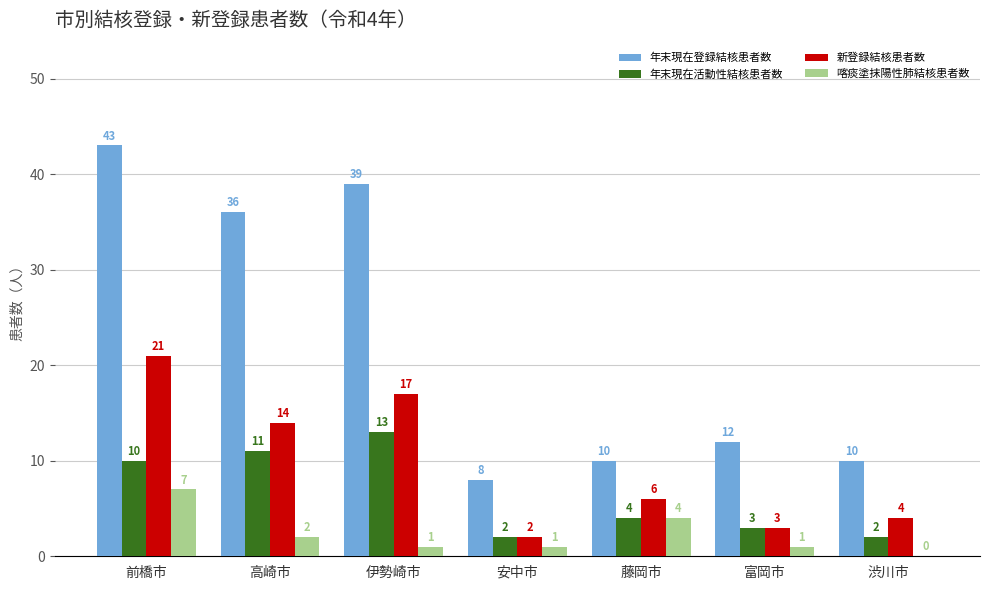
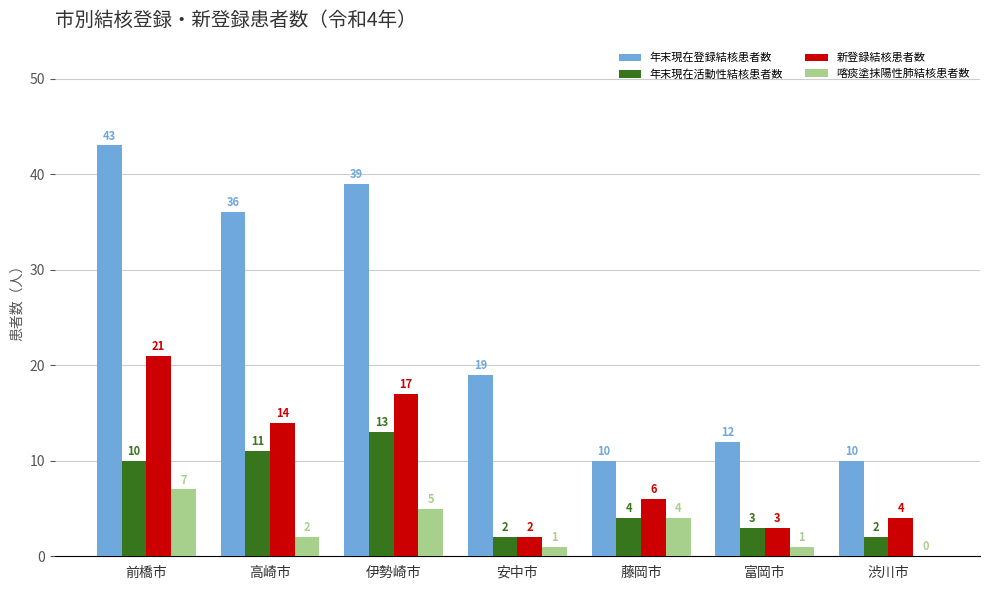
  {
    "年末現在登録結核患者数": {
      "前橋市": 43,
      "高崎市": 36,
      "伊勢崎市": 39,
-     "安中市": 8,
+     "安中市": 19,
      "藤岡市": 10,
      "富岡市": 12,
      "渋川市": 10
    },
    "年末現在活動性結核患者数": {
      "前橋市": 10,
      "高崎市": 11,
      "伊勢崎市": 13,
      "安中市": 2,
      "藤岡市": 4,
      "富岡市": 3,
      "渋川市": 2
    },
    "新登録結核患者数": {
      "前橋市": 21,
      "高崎市": 14,
      "伊勢崎市": 17,
      "安中市": 2,
      "藤岡市": 6,
      "富岡市": 3,
      "渋川市": 4
    },
    "喀痰塗抹陽性肺結核患者数": {
      "前橋市": 7,
      "高崎市": 2,
-     "伊勢崎市": 1,
+     "伊勢崎市": 5,
      "安中市": 1,
      "藤岡市": 4,
      "富岡市": 1,
      "渋川市": 0
    }
  }
